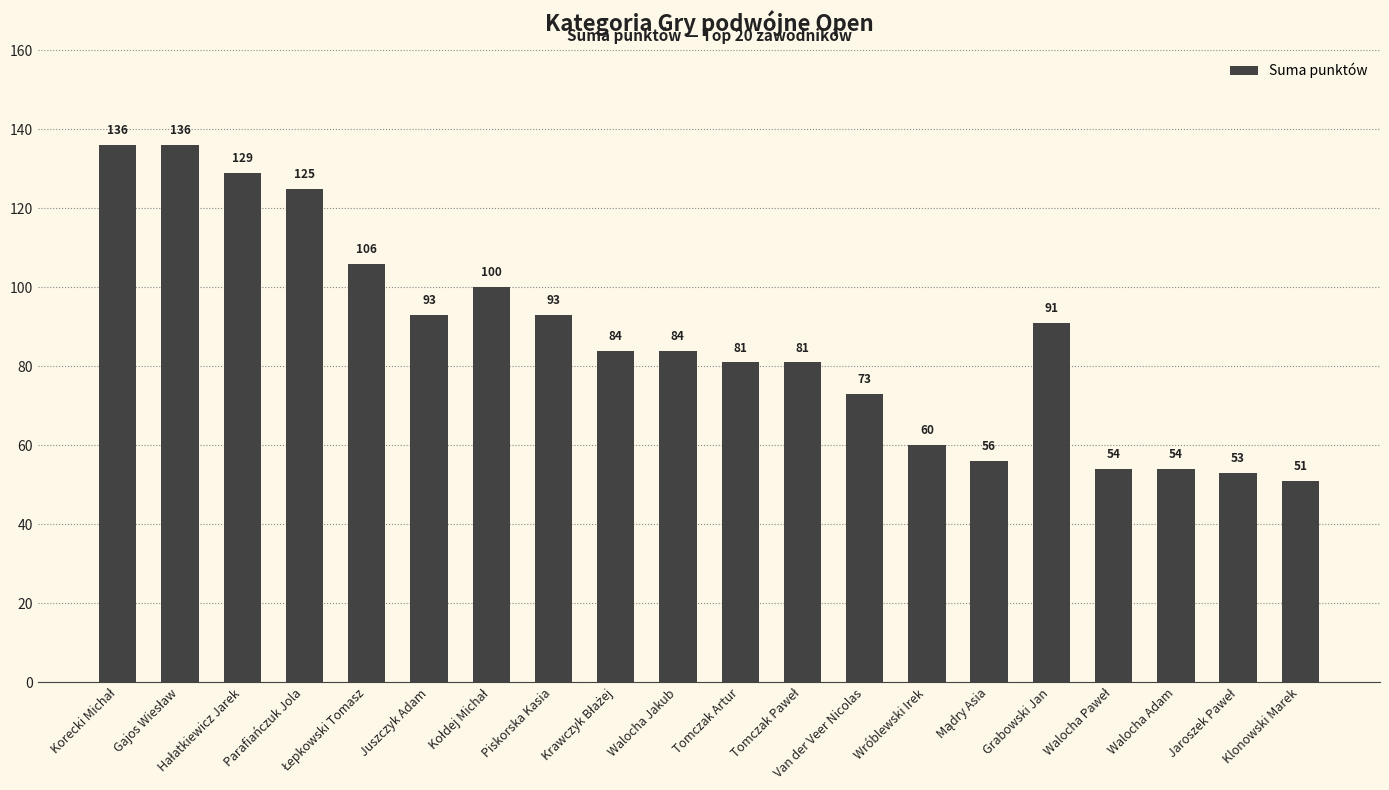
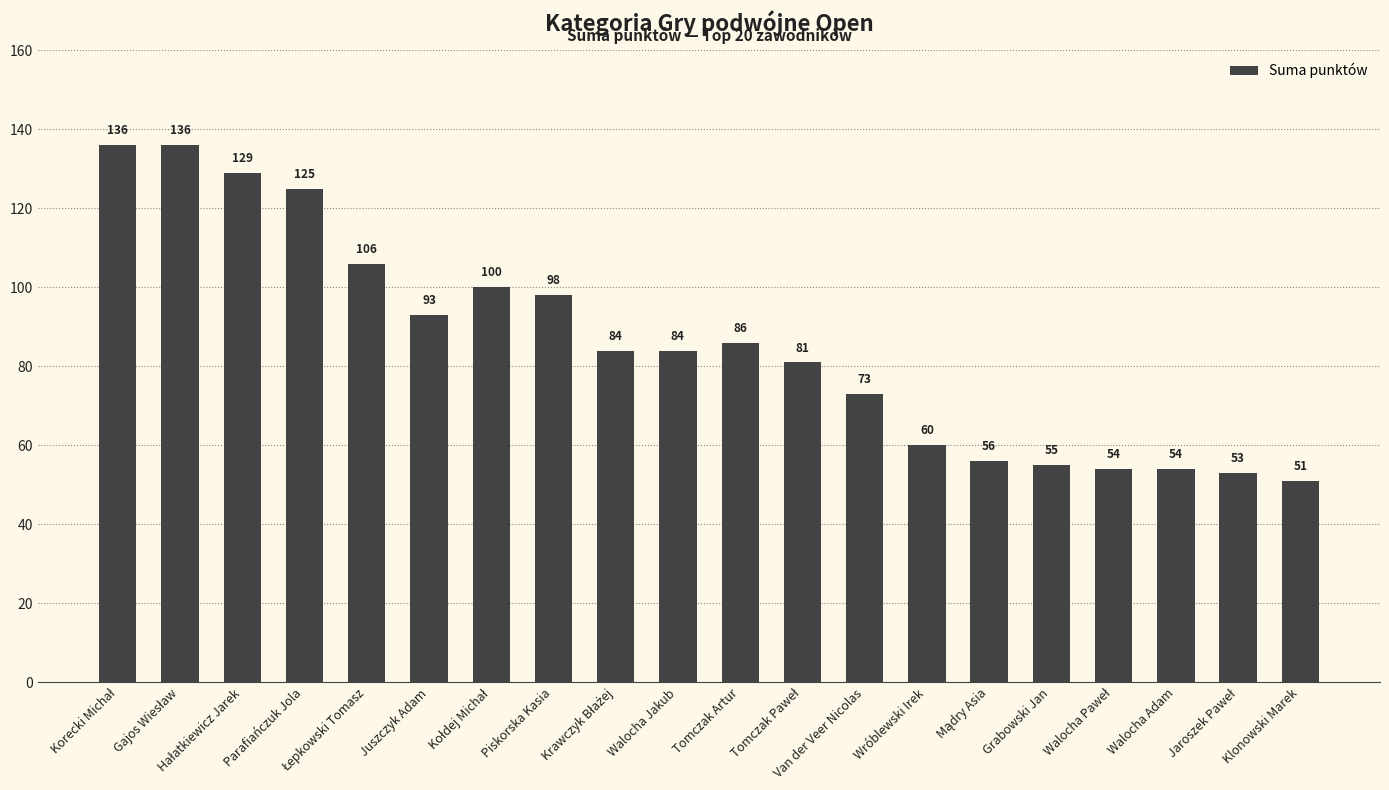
  {
    "Korecki Michał": 136,
    "Gajos Wiesław": 136,
    "Hałatkiewicz Jarek": 129,
    "Parafiańczuk Jola": 125,
    "Łepkowski Tomasz": 106,
    "Juszczyk Adam": 93,
    "Kołdej Michał": 100,
-   "Piskorska Kasia": 93,
+   "Piskorska Kasia": 98,
    "Krawczyk Błażej": 84,
    "Walocha Jakub": 84,
-   "Tomczak Artur": 81,
+   "Tomczak Artur": 86,
    "Tomczak Paweł": 81,
    "Van der Veer Nicolas": 73,
    "Wróblewski Irek": 60,
    "Mądry Asia": 56,
-   "Grabowski Jan": 91,
+   "Grabowski Jan": 55,
    "Walocha Paweł": 54,
    "Walocha Adam": 54,
    "Jaroszek Paweł": 53,
    "Klonowski Marek": 51
  }
